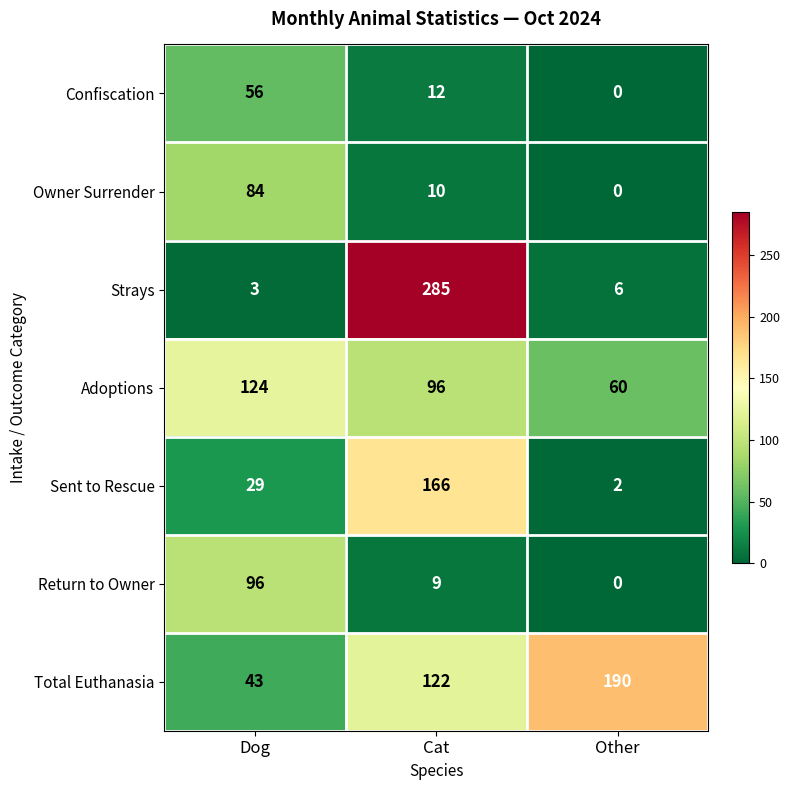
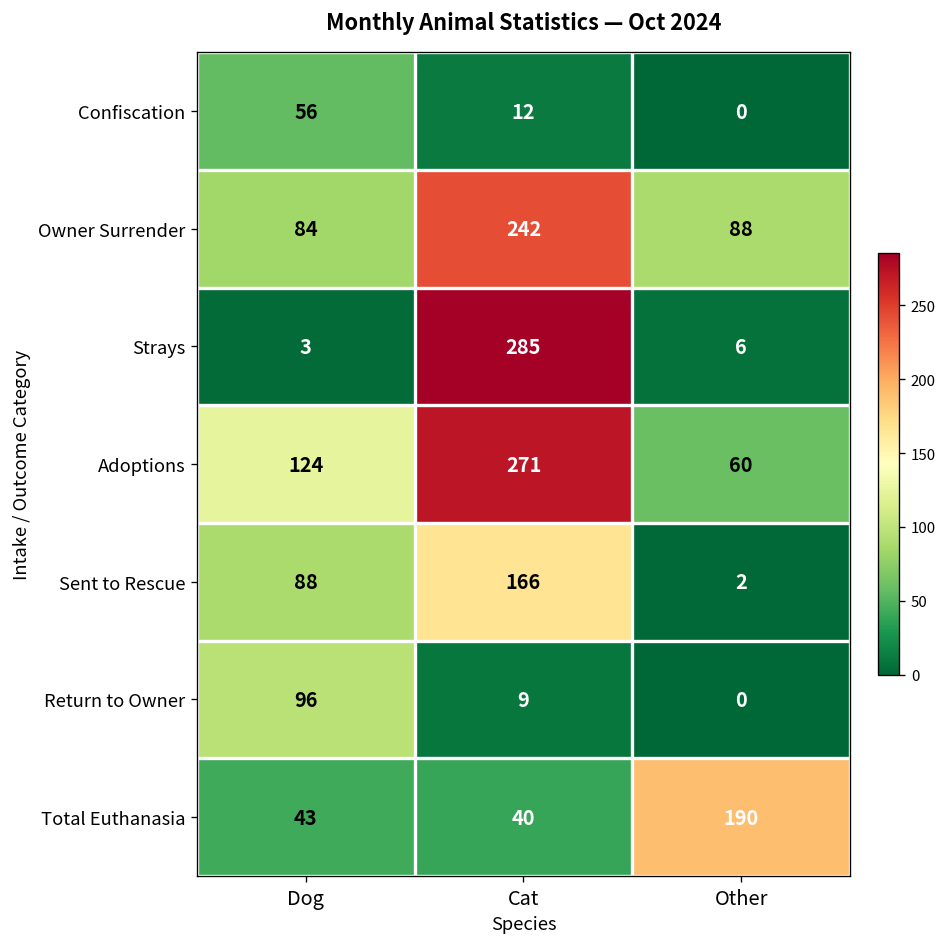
  {
    "Confiscation": {
      "Dog": 56,
      "Cat": 12,
      "Other": 0
    },
    "Owner Surrender": {
      "Dog": 84,
-     "Cat": 10,
-     "Other": 0
+     "Cat": 242,
+     "Other": 88
    },
    "Strays": {
      "Dog": 3,
      "Cat": 285,
      "Other": 6
    },
    "Adoptions": {
      "Dog": 124,
-     "Cat": 96,
+     "Cat": 271,
      "Other": 60
    },
    "Sent to Rescue": {
-     "Dog": 29,
+     "Dog": 88,
      "Cat": 166,
      "Other": 2
    },
    "Return to Owner": {
      "Dog": 96,
      "Cat": 9,
      "Other": 0
    },
    "Total Euthanasia": {
      "Dog": 43,
-     "Cat": 122,
+     "Cat": 40,
      "Other": 190
    }
  }
